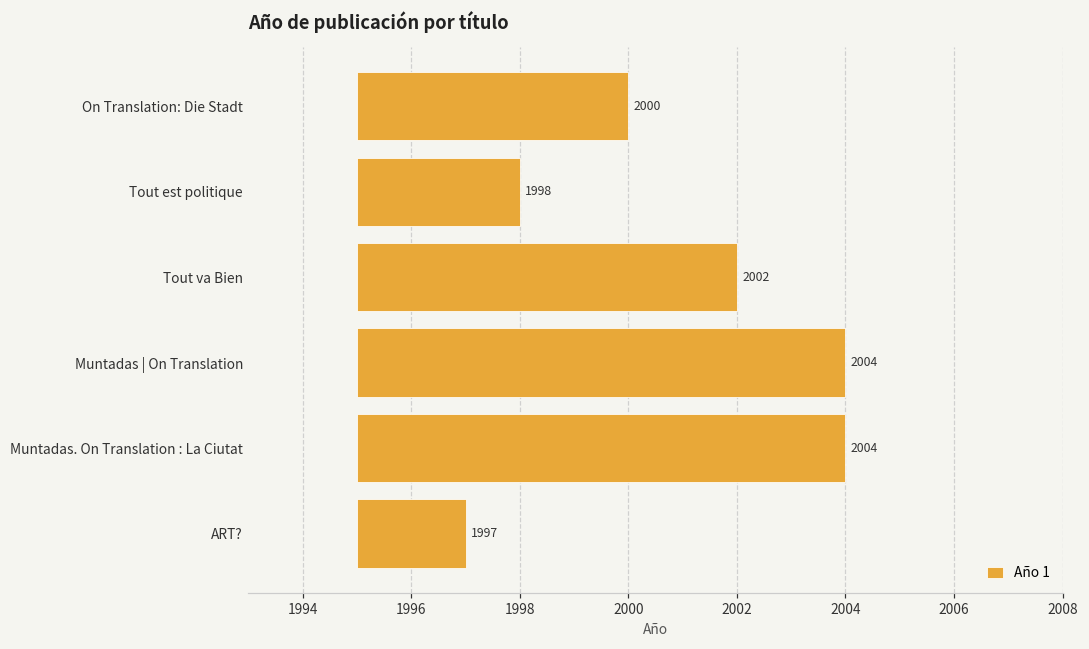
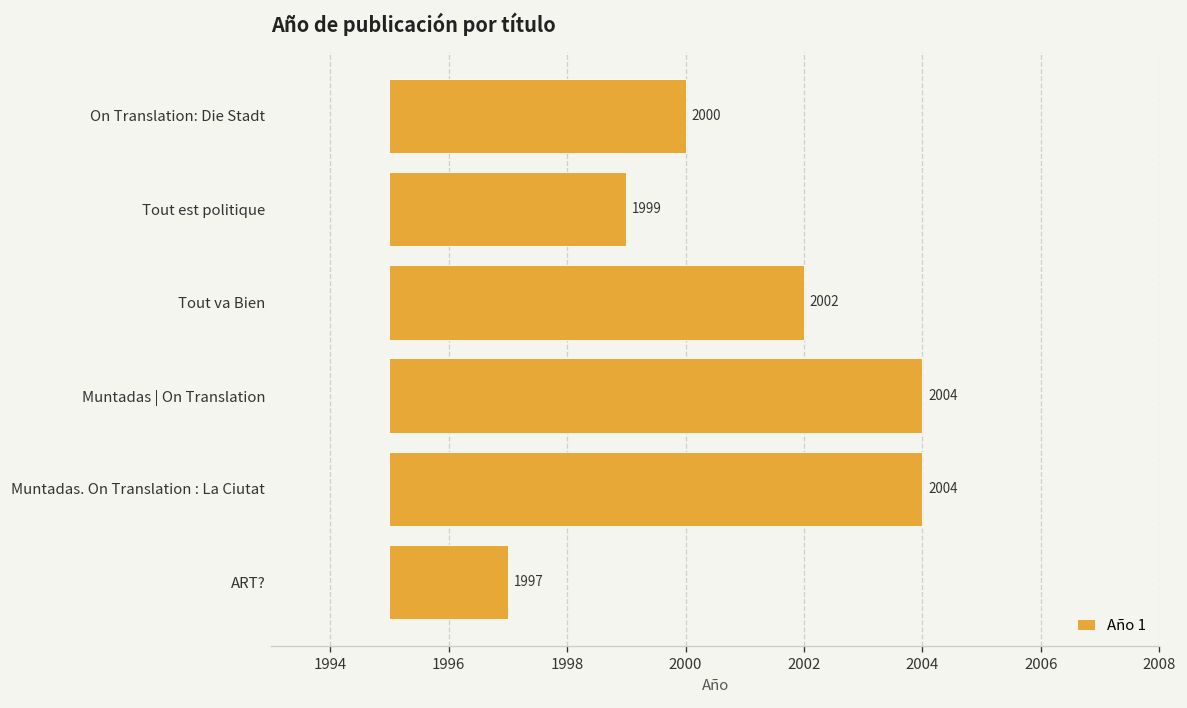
  {
-   "Tout est politique": 1998
+   "Tout est politique": 1999
  }
